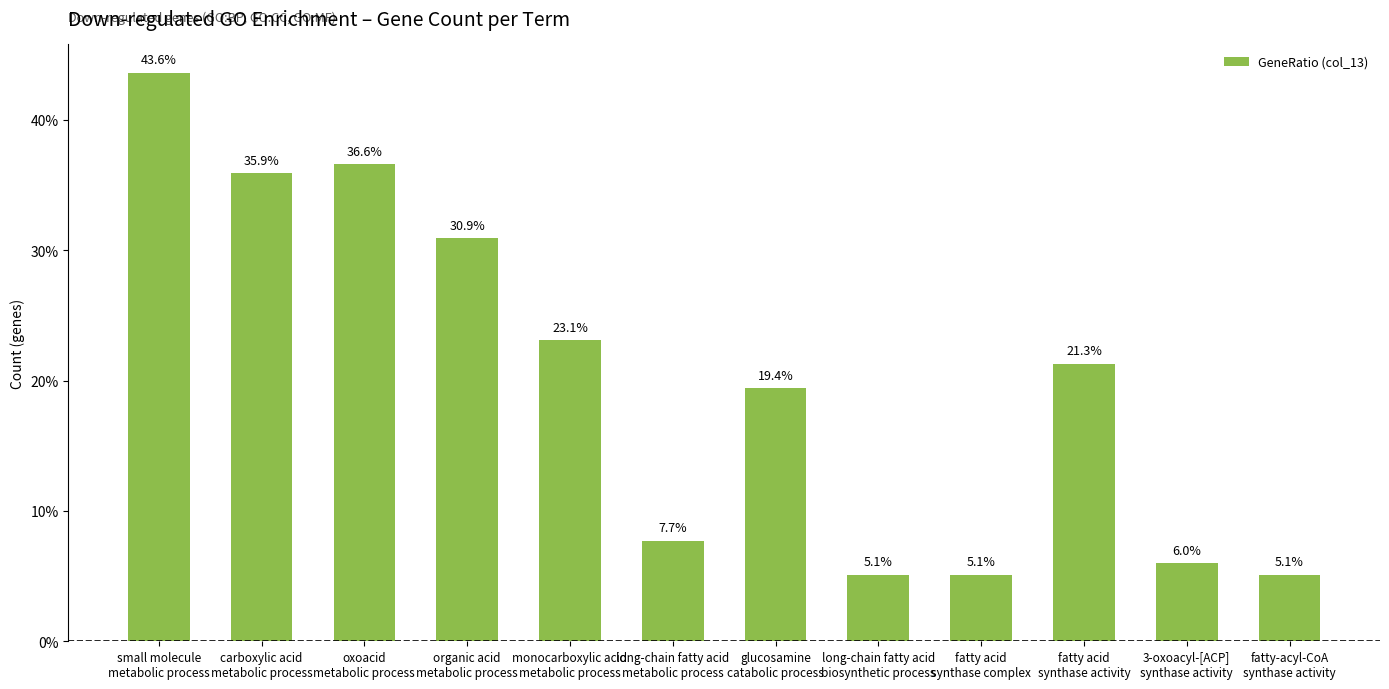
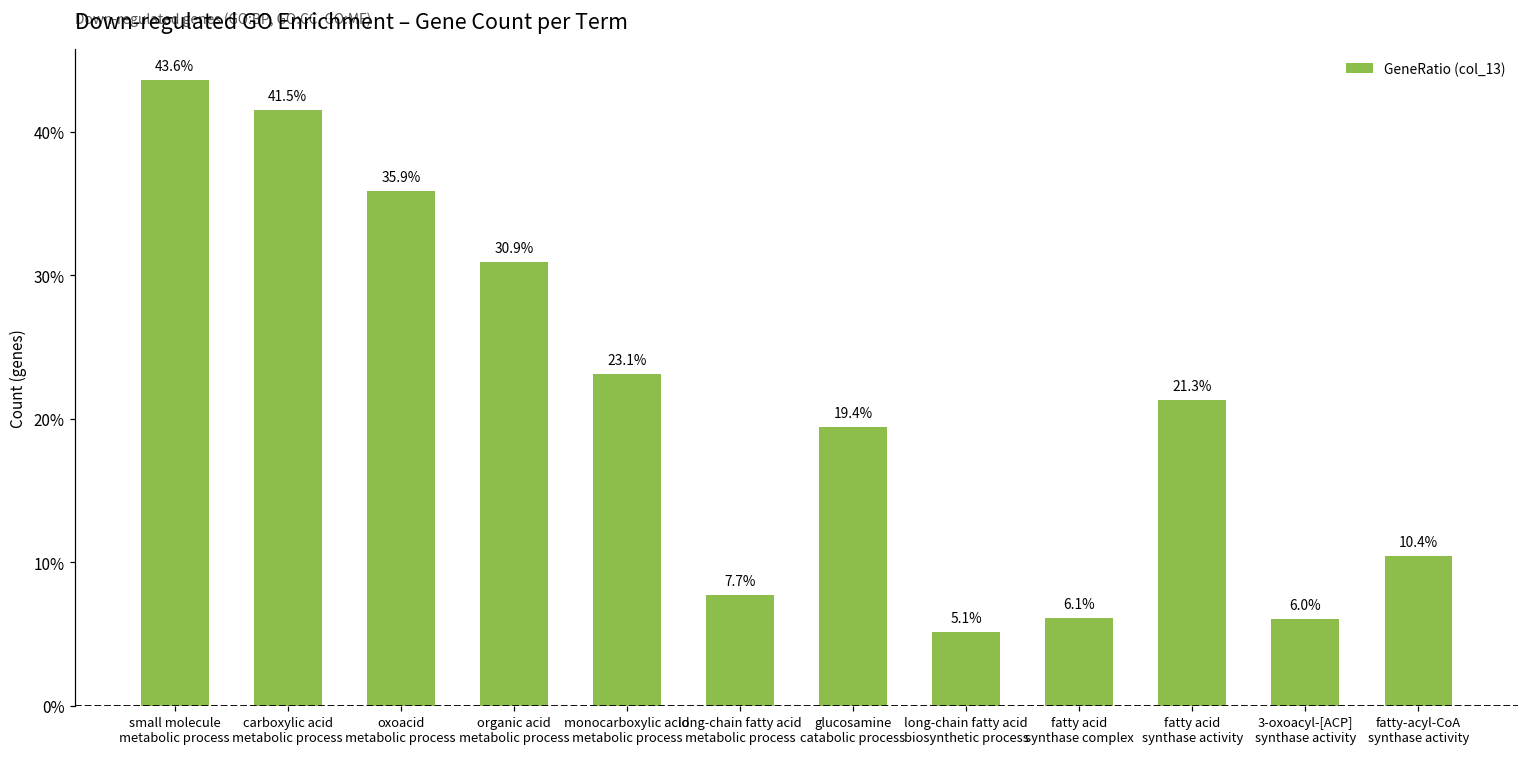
  {
    "small molecule metabolic process": "43.6%",
-   "carboxylic acid metabolic process": "35.9%",
-   "oxoacid metabolic process": "36.6%",
+   "carboxylic acid metabolic process": "41.5%",
+   "oxoacid metabolic process": "35.9%",
    "organic acid metabolic process": "30.9%",
    "monocarboxylic acid metabolic process": "23.1%",
    "long-chain fatty acid metabolic process": "7.7%",
    "glucosamine catabolic process": "19.4%",
    "long-chain fatty acid biosynthetic process": "5.1%",
-   "fatty acid synthase complex": "5.1%",
+   "fatty acid synthase complex": "6.1%",
    "fatty acid synthase activity": "21.3%",
    "3-oxoacyl-[ACP] synthase activity": "6.0%",
-   "fatty-acyl-CoA synthase activity": "5.1%"
+   "fatty-acyl-CoA synthase activity": "10.4%"
  }
